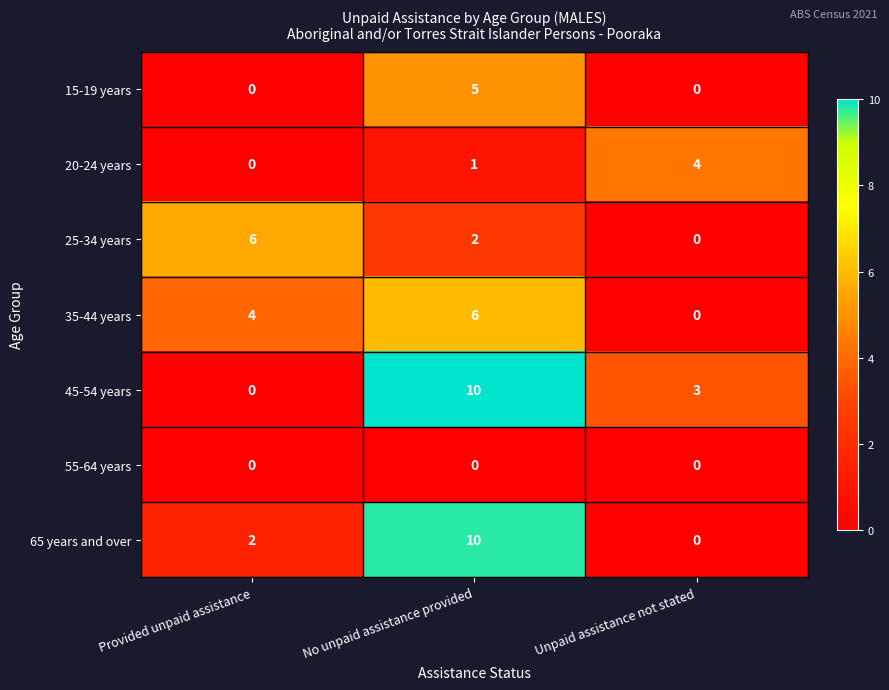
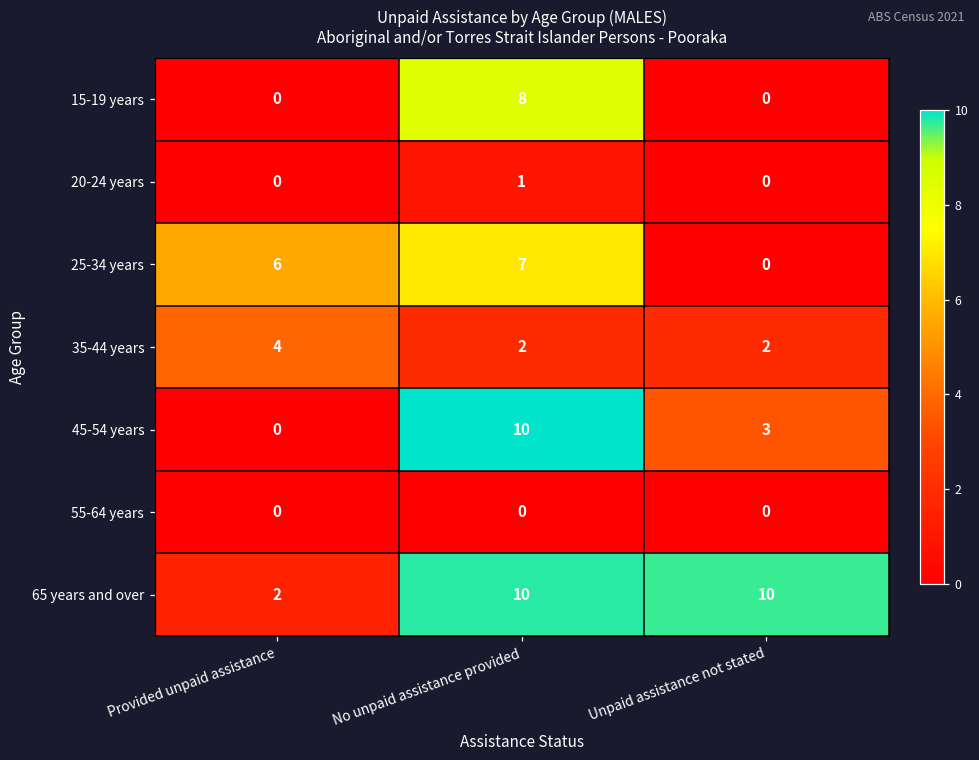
  {
    "15-19 years": {
      "Provided unpaid assistance": 0,
-     "No unpaid assistance provided": 5,
+     "No unpaid assistance provided": 8,
      "Unpaid assistance not stated": 0
    },
    "20-24 years": {
      "Provided unpaid assistance": 0,
      "No unpaid assistance provided": 1,
-     "Unpaid assistance not stated": 4
+     "Unpaid assistance not stated": 0
    },
    "25-34 years": {
      "Provided unpaid assistance": 6,
-     "No unpaid assistance provided": 2,
+     "No unpaid assistance provided": 7,
      "Unpaid assistance not stated": 0
    },
    "35-44 years": {
      "Provided unpaid assistance": 4,
-     "No unpaid assistance provided": 6,
-     "Unpaid assistance not stated": 0
+     "No unpaid assistance provided": 2,
+     "Unpaid assistance not stated": 2
    },
    "45-54 years": {
      "Provided unpaid assistance": 0,
      "No unpaid assistance provided": 10,
      "Unpaid assistance not stated": 3
    },
    "55-64 years": {
      "Provided unpaid assistance": 0,
      "No unpaid assistance provided": 0,
      "Unpaid assistance not stated": 0
    },
    "65 years and over": {
      "Provided unpaid assistance": 2,
      "No unpaid assistance provided": 10,
-     "Unpaid assistance not stated": 0
+     "Unpaid assistance not stated": 10
    }
  }
